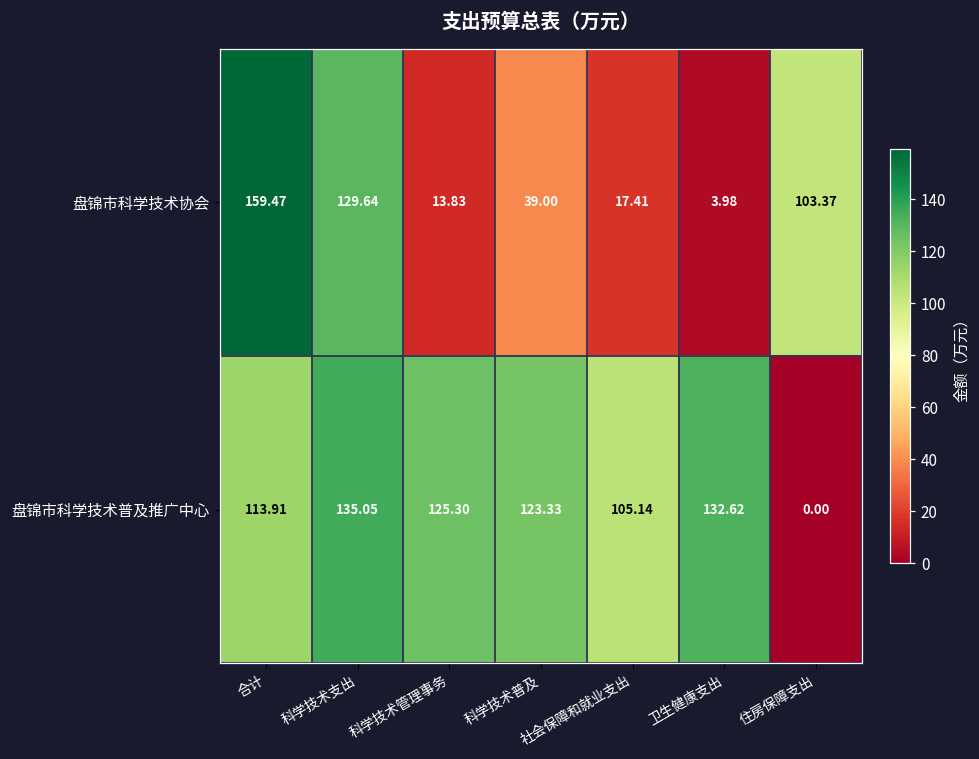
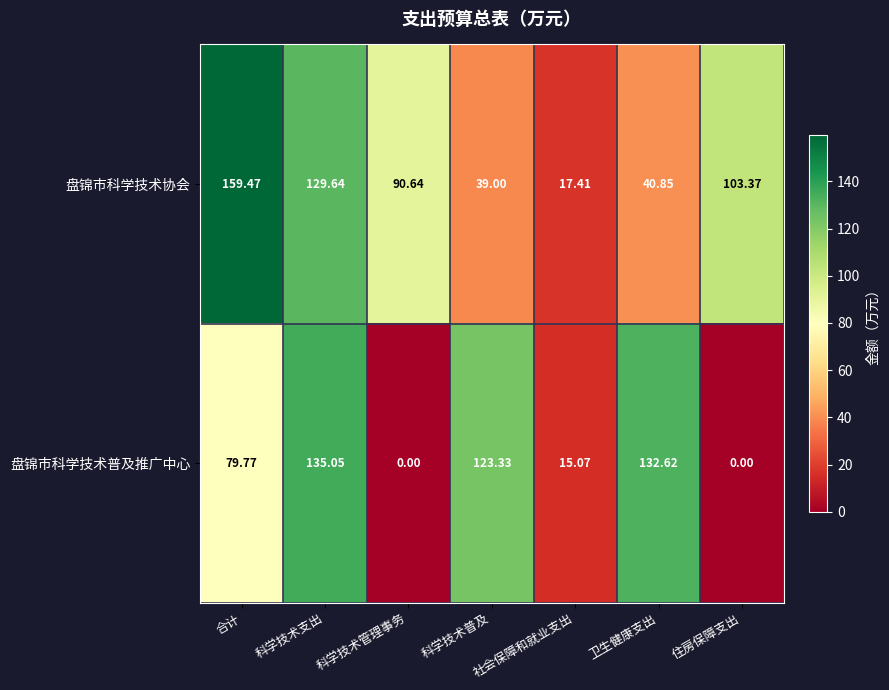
  {
    "盘锦市科学技术协会": {
      "合计": 159.47,
      "科学技术支出": 129.64,
-     "科学技术管理事务": 13.83,
+     "科学技术管理事务": 90.64,
      "科学技术普及": 39.00,
      "社会保障和就业支出": 17.41,
-     "卫生健康支出": 3.98,
+     "卫生健康支出": 40.85,
      "住房保障支出": 103.37
    },
    "盘锦市科学技术普及推广中心": {
-     "合计": 113.91,
+     "合计": 79.77,
      "科学技术支出": 135.05,
-     "科学技术管理事务": 125.30,
+     "科学技术管理事务": 0.00,
      "科学技术普及": 123.33,
-     "社会保障和就业支出": 105.14,
+     "社会保障和就业支出": 15.07,
      "卫生健康支出": 132.62,
      "住房保障支出": 0.00
    }
  }
